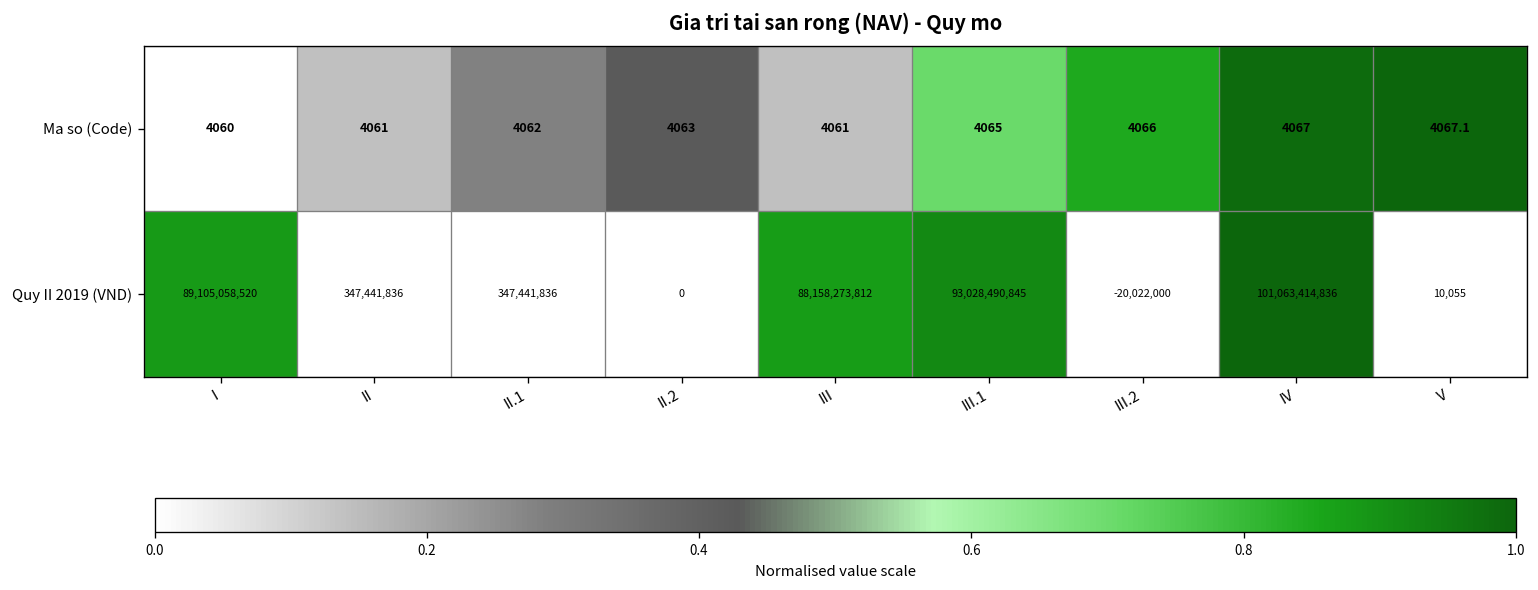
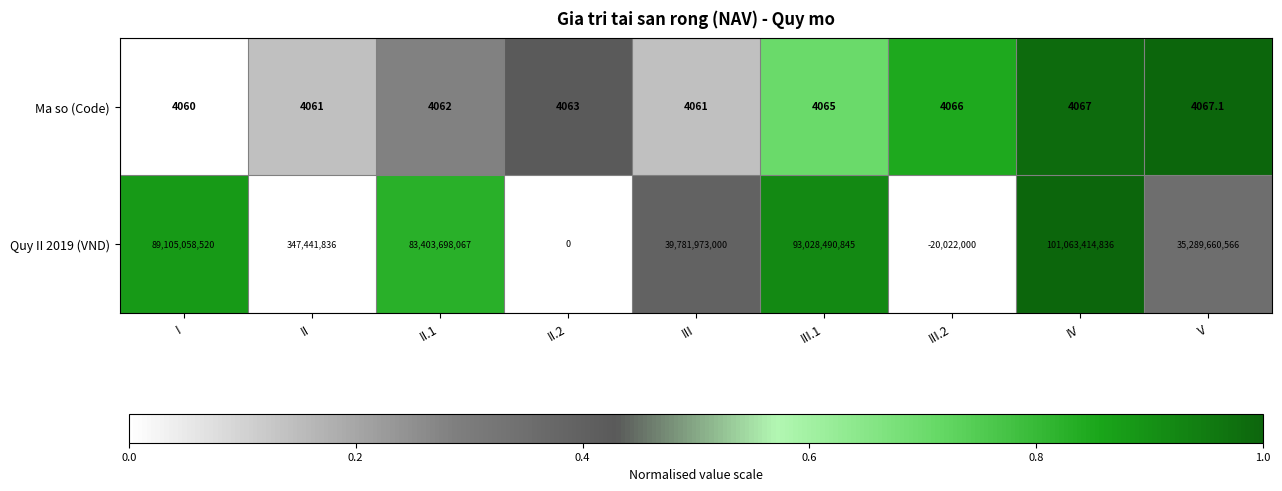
  {
    "Ma so (Code)": {
      "I": "4060",
      "II": "4061",
      "II.1": "4062",
      "II.2": "4063",
      "III": "4061",
      "III.1": "4065",
      "III.2": "4066",
      "IV": "4067",
      "V": "4067.1"
    },
    "Quy II 2019 (VND)": {
      "I": "89,105,058,520",
      "II": "347,441,836",
-     "II.1": "347,441,836",
+     "II.1": "83,403,698,067",
      "II.2": "0",
-     "III": "88,158,273,812",
+     "III": "39,781,973,000",
      "III.1": "93,028,490,845",
      "III.2": "-20,022,000",
      "IV": "101,063,414,836",
-     "V": "10,055"
+     "V": "35,289,660,566"
    }
  }
